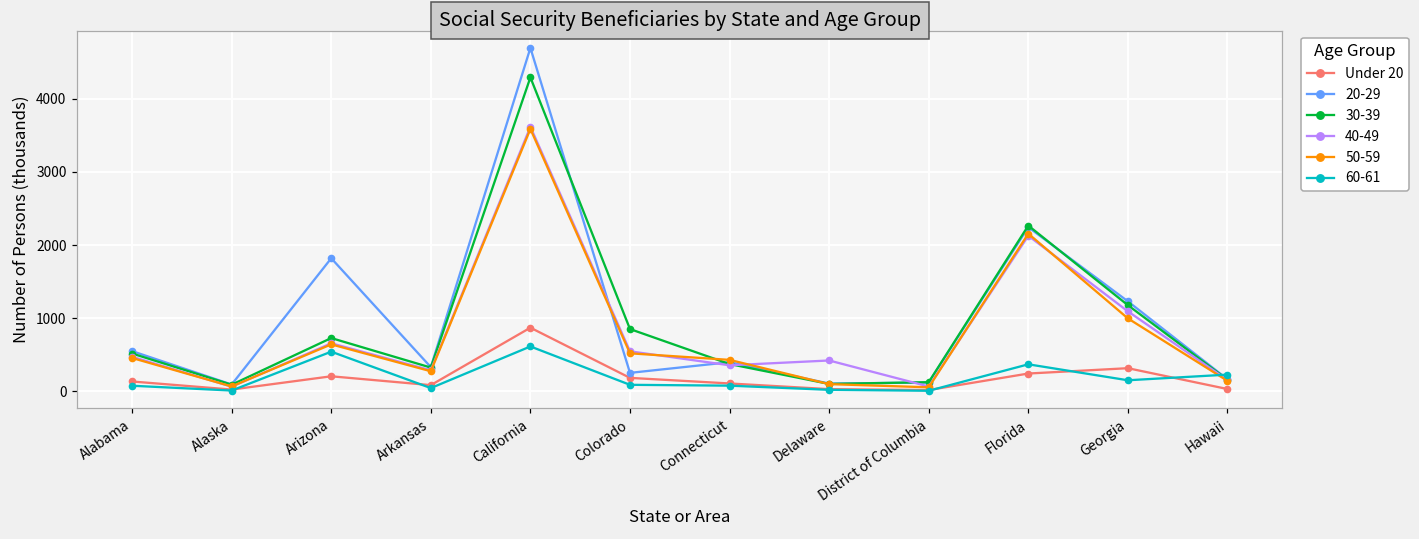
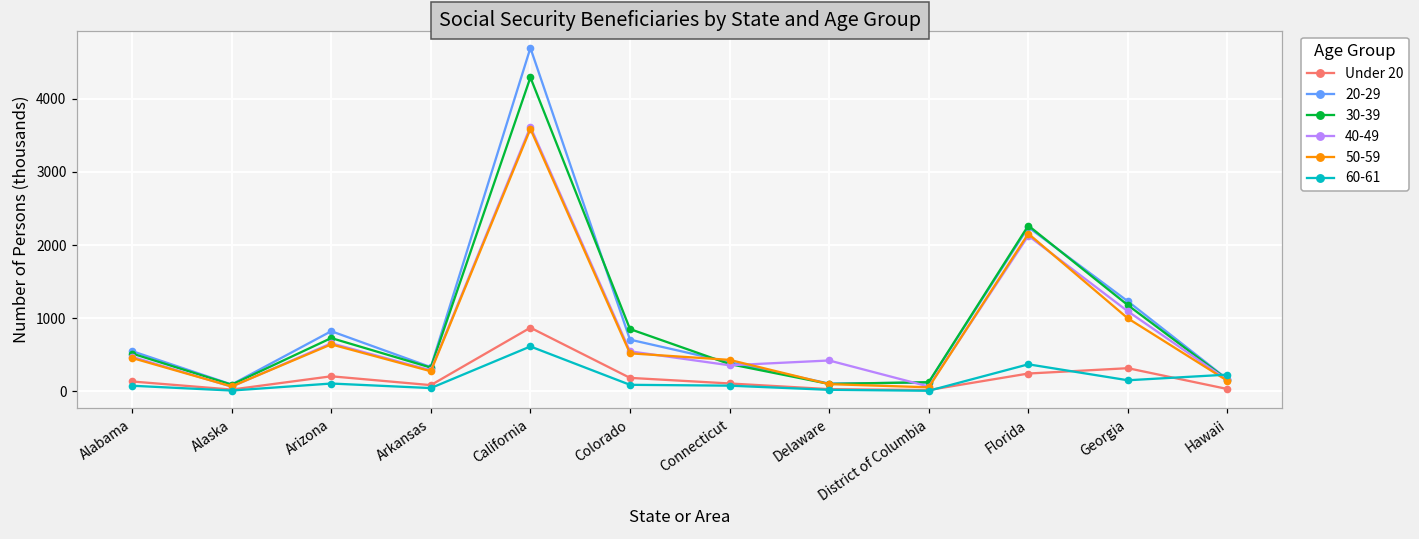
  {
    "Under 20": {
      "Alabama": 100,
      "Arizona": 200,
      "Arkansas": 100,
      "California": 900,
      "Colorado": 200,
      "Florida": 200,
      "Georgia": 300,
      "Hawaii": 0
    },
    "20-29": {
-     "Arizona": 1800,
+     "Arizona": 800,
      "California": 4700,
-     "Colorado": 300,
+     "Colorado": 700,
      "Georgia": 1200
    },
    "30-39": {
      "Arizona": 700,
      "California": 4300,
      "Colorado": 900,
      "Georgia": 1200
    },
    "40-49": {
      "Delaware": 400,
      "Georgia": 1100
    },
    "50-59": {
      "Georgia": 1000
    },
    "60-61": {
      "Alabama": 100,
-     "Arizona": 500,
+     "Arizona": 100,
      "Arkansas": 0,
      "California": 600,
      "Colorado": 100,
      "Florida": 400,
      "Georgia": 200,
      "Hawaii": 200
    }
  }
